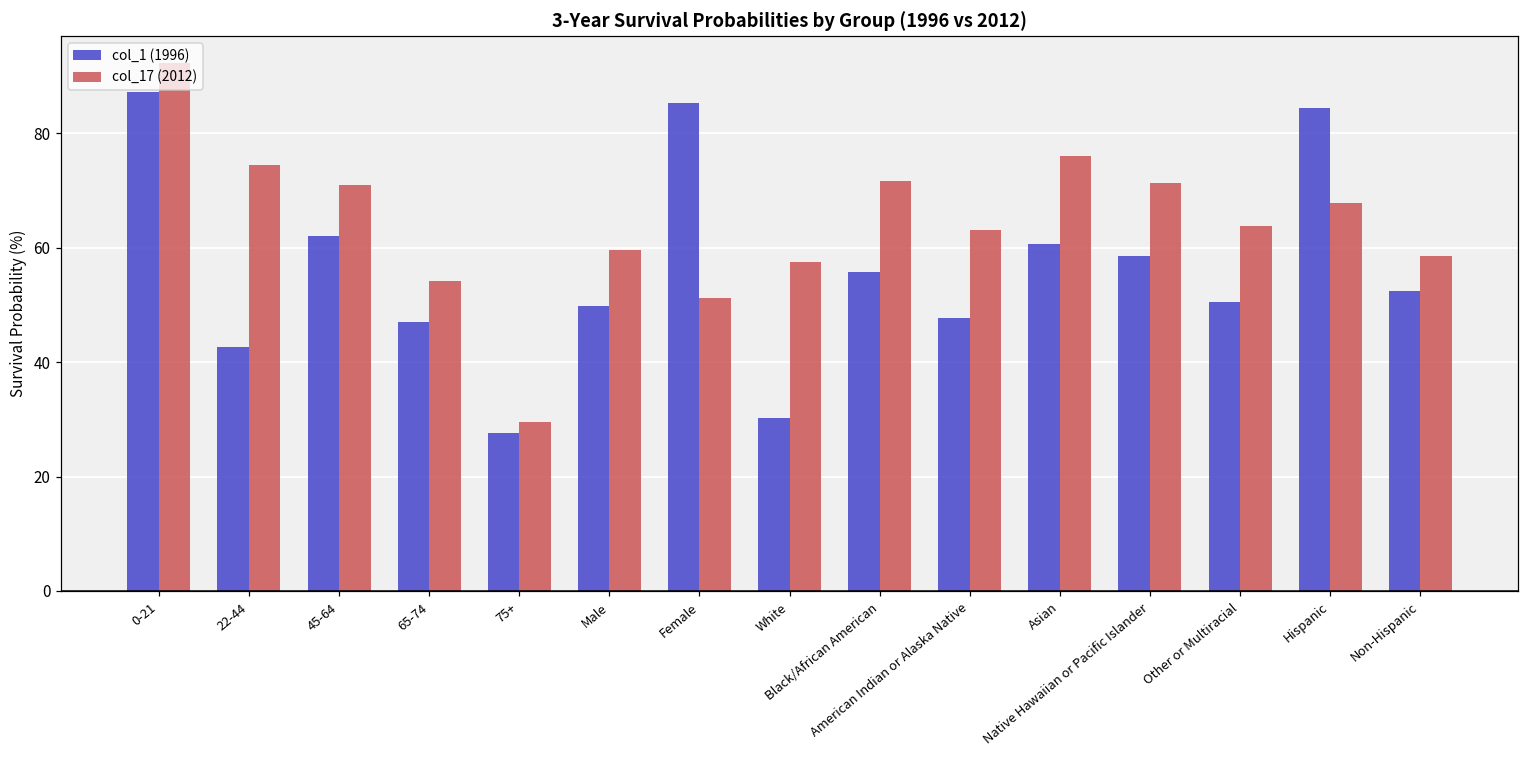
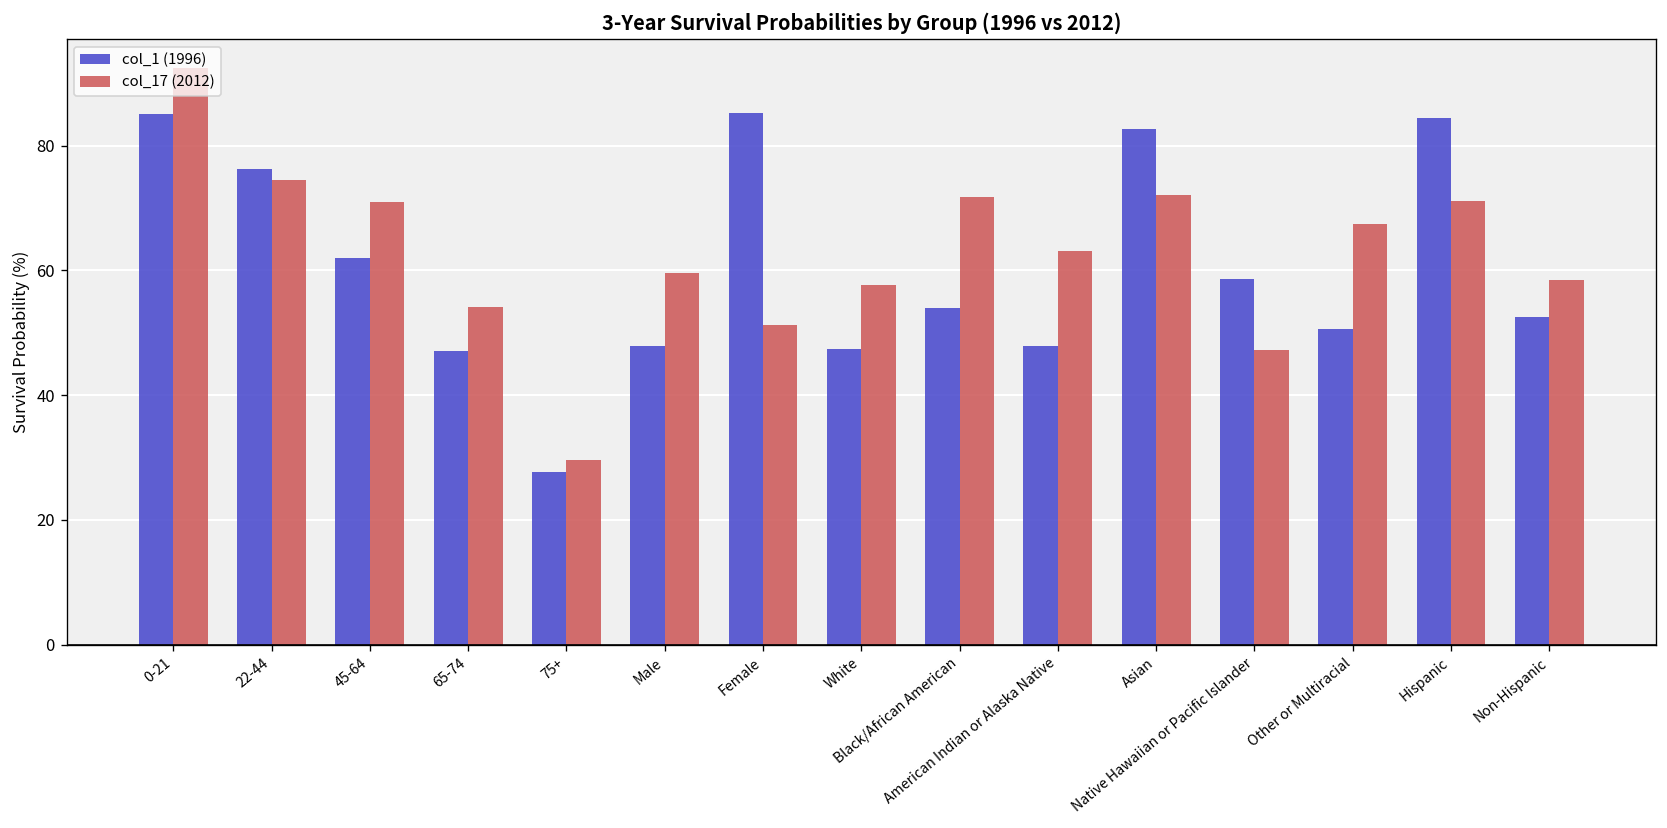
  {
    "col_1 (1996)": {
-     "0-21": 87,
-     "22-44": 43,
+     "0-21": 85,
+     "22-44": 76,
      "45-64": 62,
      "65-74": 47,
      "75+": 28,
-     "Male": 50,
+     "Male": 48,
      "Female": 85,
-     "White": 30,
-     "Black/African American": 56,
+     "White": 47,
+     "Black/African American": 54,
      "American Indian or Alaska Native": 48,
-     "Asian": 61,
+     "Asian": 83,
      "Native Hawaiian or Pacific Islander": 59,
      "Other or Multiracial": 51,
      "Hispanic": 85,
      "Non-Hispanic": 53
    },
    "col_17 (2012)": {
      "22-44": 75,
      "45-64": 71,
      "65-74": 54,
      "75+": 30,
      "Male": 60,
      "Female": 51,
      "White": 58,
      "Black/African American": 72,
      "American Indian or Alaska Native": 63,
-     "Asian": 76,
-     "Native Hawaiian or Pacific Islander": 71,
-     "Other or Multiracial": 64,
-     "Hispanic": 68,
+     "Asian": 72,
+     "Native Hawaiian or Pacific Islander": 47,
+     "Other or Multiracial": 68,
+     "Hispanic": 71,
      "Non-Hispanic": 59
    }
  }
